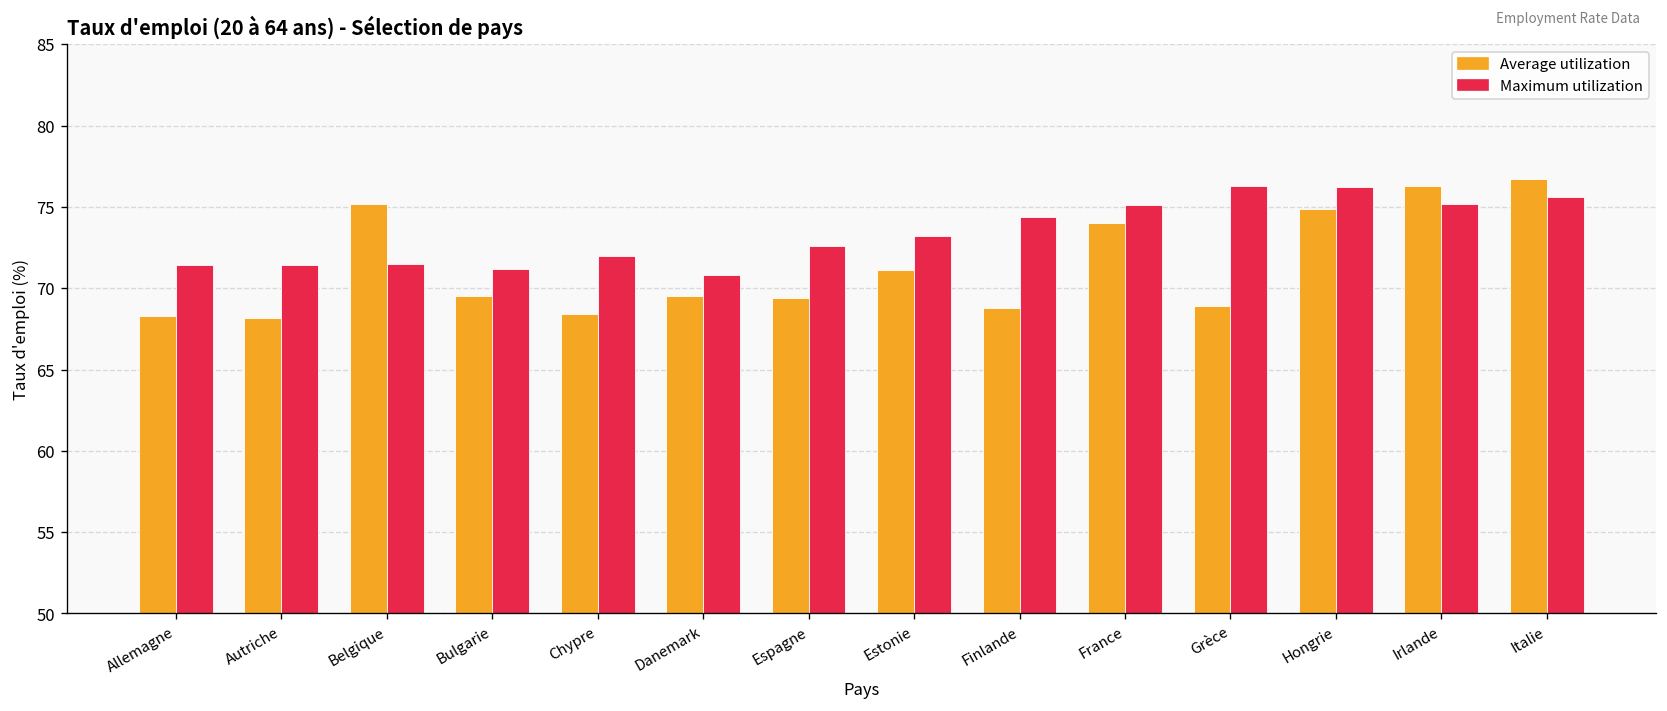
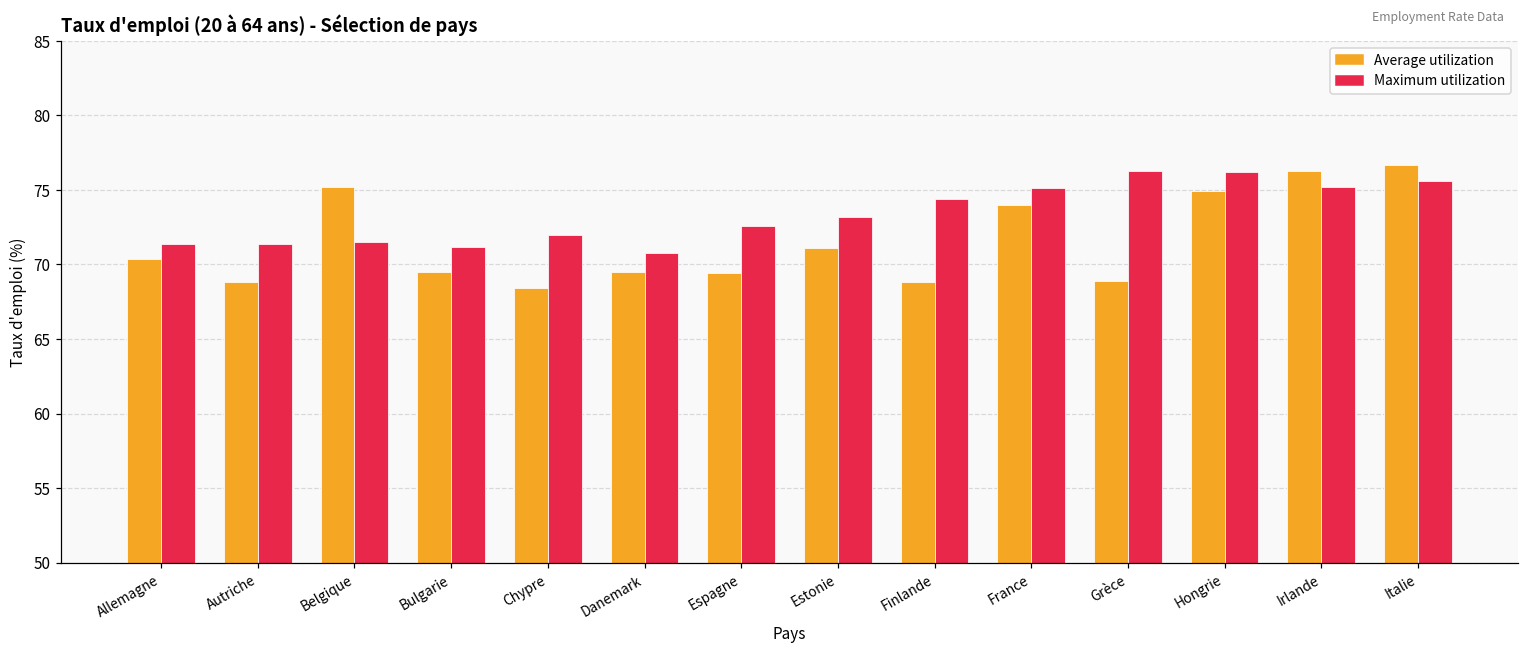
  {
    "Average utilization": {
-     "Allemagne": 68.3,
-     "Autriche": 68.2,
+     "Allemagne": 70.4,
+     "Autriche": 68.8,
      "Belgique": 75.2,
      "Bulgarie": 69.5,
      "Chypre": 68.4,
      "Danemark": 69.5,
      "Espagne": 69.4,
      "Estonie": 71.1,
      "Finlande": 68.8,
      "France": 74.0,
      "Grèce": 68.9,
      "Hongrie": 74.9,
      "Irlande": 76.3,
      "Italie": 76.7
    },
    "Maximum utilization": {
      "Allemagne": 71.4,
      "Autriche": 71.4,
      "Belgique": 71.5,
      "Bulgarie": 71.2,
      "Chypre": 72.0,
      "Danemark": 70.8,
      "Espagne": 72.6,
      "Estonie": 73.2,
      "Finlande": 74.4,
      "France": 75.1,
      "Grèce": 76.3,
      "Hongrie": 76.2,
      "Irlande": 75.2,
      "Italie": 75.6
    }
  }
